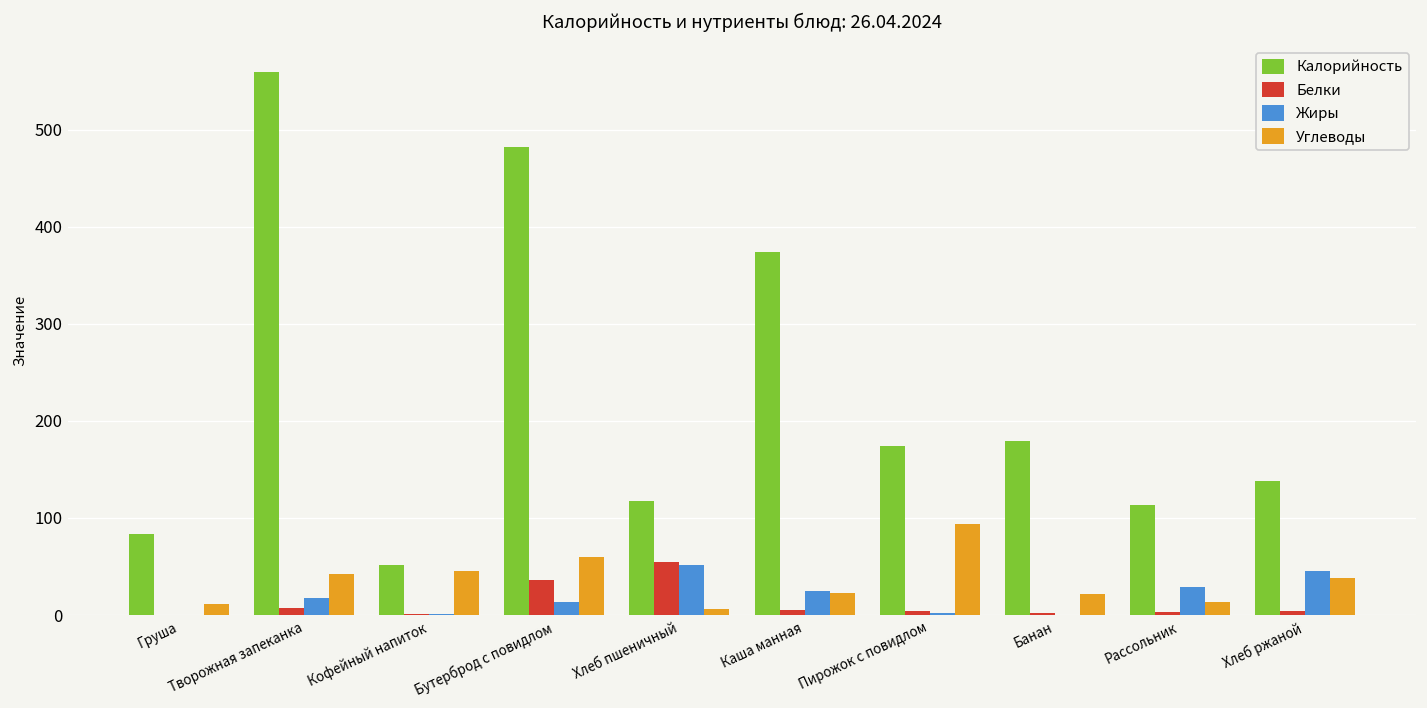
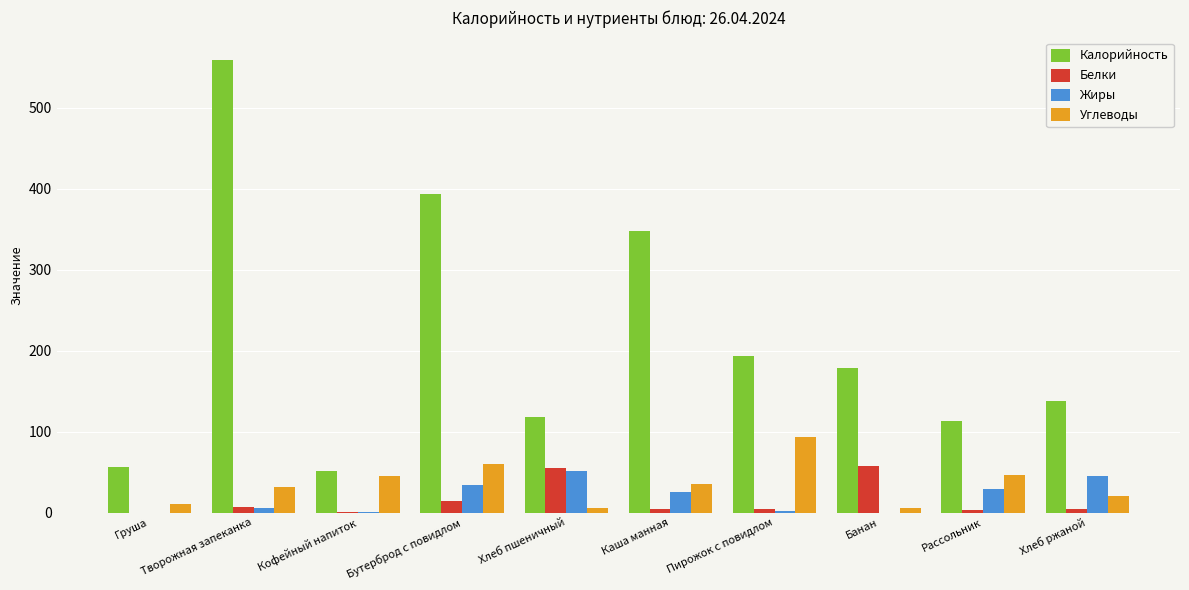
  {
    "Калорийность": {
-     "Груша": 80,
+     "Груша": 60,
      "Творожная запеканка": 560,
      "Кофейный напиток": 50,
-     "Бутерброд с повидлом": 480,
+     "Бутерброд с повидлом": 390,
      "Хлеб пшеничный": 120,
-     "Каша манная": 370,
-     "Пирожок с повидлом": 170,
+     "Каша манная": 350,
+     "Пирожок с повидлом": 190,
      "Банан": 180,
      "Рассольник": 110,
      "Хлеб ржаной": 140
    },
    "Белки": {
      "Груша": 0,
      "Творожная запеканка": 10,
-     "Бутерброд с повидлом": 40,
+     "Бутерброд с повидлом": 10,
      "Хлеб пшеничный": 60,
      "Каша манная": 10,
      "Пирожок с повидлом": 0,
-     "Банан": 0,
+     "Банан": 60,
      "Хлеб ржаной": 0
    },
    "Жиры": {
      "Груша": 0,
-     "Творожная запеканка": 20,
-     "Бутерброд с повидлом": 10,
+     "Творожная запеканка": 10,
+     "Бутерброд с повидлом": 30,
      "Хлеб пшеничный": 50,
      "Каша манная": 30,
      "Банан": 0,
      "Рассольник": 30,
      "Хлеб ржаной": 50
    },
    "Углеводы": {
      "Груша": 10,
-     "Творожная запеканка": 40,
+     "Творожная запеканка": 30,
      "Кофейный напиток": 50,
      "Бутерброд с повидлом": 60,
      "Хлеб пшеничный": 10,
-     "Каша манная": 20,
+     "Каша манная": 40,
      "Пирожок с повидлом": 90,
-     "Банан": 20,
-     "Рассольник": 10,
-     "Хлеб ржаной": 40
+     "Банан": 10,
+     "Рассольник": 50,
+     "Хлеб ржаной": 20
    }
  }
